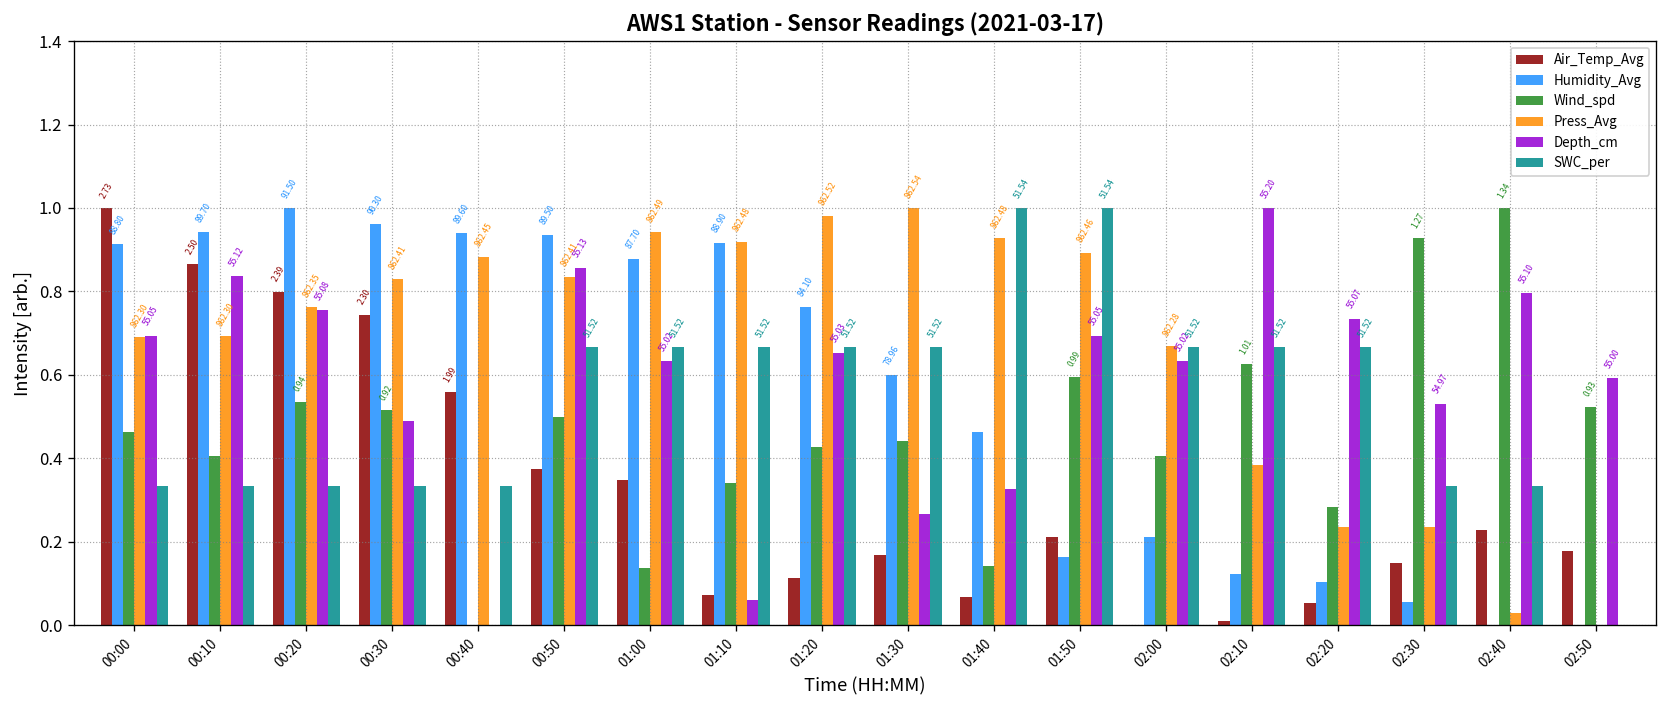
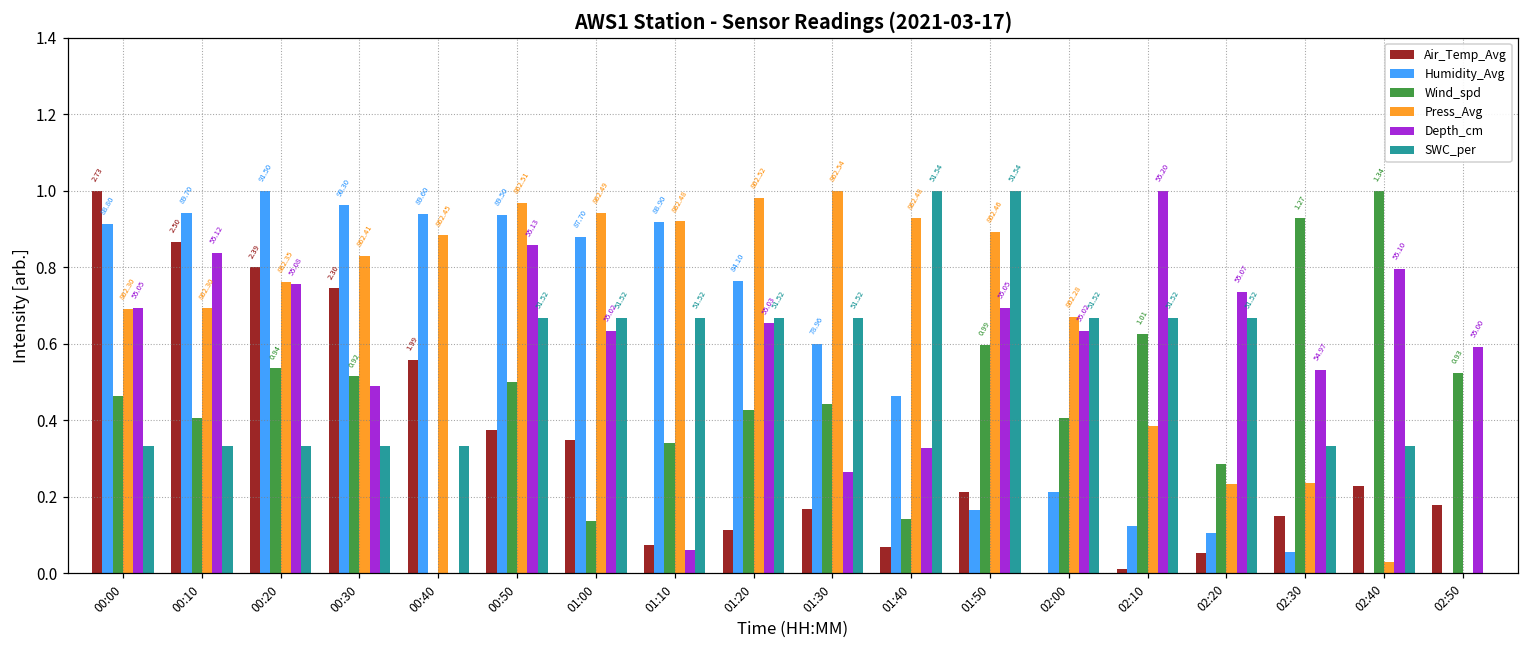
  {
    "Air_Temp_Avg": {
      "00:10": 0.87,
      "00:50": 0.37,
      "01:00": 0.35,
      "01:10": 0.07,
      "01:20": 0.11,
      "01:30": 0.17,
      "01:40": 0.07,
      "01:50": 0.21,
      "02:00": 0.00,
      "02:10": 0.01,
      "02:20": 0.05,
      "02:30": 0.15,
      "02:40": 0.23,
      "02:50": 0.18
    },
    "Humidity_Avg": {
      "00:00": 0.91,
      "01:40": 0.46,
      "01:50": 0.16,
      "02:00": 0.21,
      "02:10": 0.12,
      "02:20": 0.10,
      "02:30": 0.05,
      "02:50": 0.00
    },
    "Wind_spd": {
      "00:00": 0.46,
      "00:10": 0.41,
      "00:40": 0.00,
      "00:50": 0.50,
      "01:00": 0.14,
      "01:10": 0.34,
      "01:20": 0.43,
      "01:30": 0.44,
      "01:40": 0.14,
      "02:00": 0.41,
      "02:20": 0.28
    },
    "Press_Avg": {
-     "00:50": 862.41
+     "00:50": 862.51
    },
    "Depth_cm": {
      "00:20": 0.76,
      "00:30": 0.49,
      "00:40": 0.00,
      "01:00": 0.63,
      "01:10": 0.06,
      "01:20": 0.65,
      "01:30": 0.27,
      "01:40": 0.33,
      "02:00": 0.63
    },
    "SWC_per": {
      "00:00": 0.33,
      "00:10": 0.33,
      "00:20": 0.33,
      "00:30": 0.33,
      "00:40": 0.33,
      "02:20": 0.67,
      "02:30": 0.33,
      "02:40": 0.33,
      "02:50": 0.00
    }
  }
